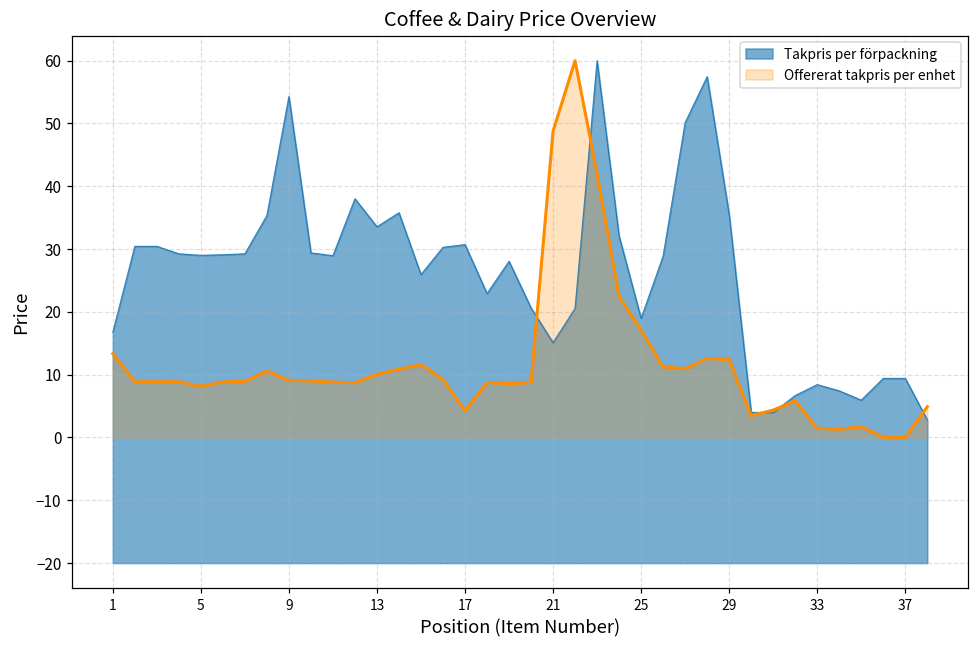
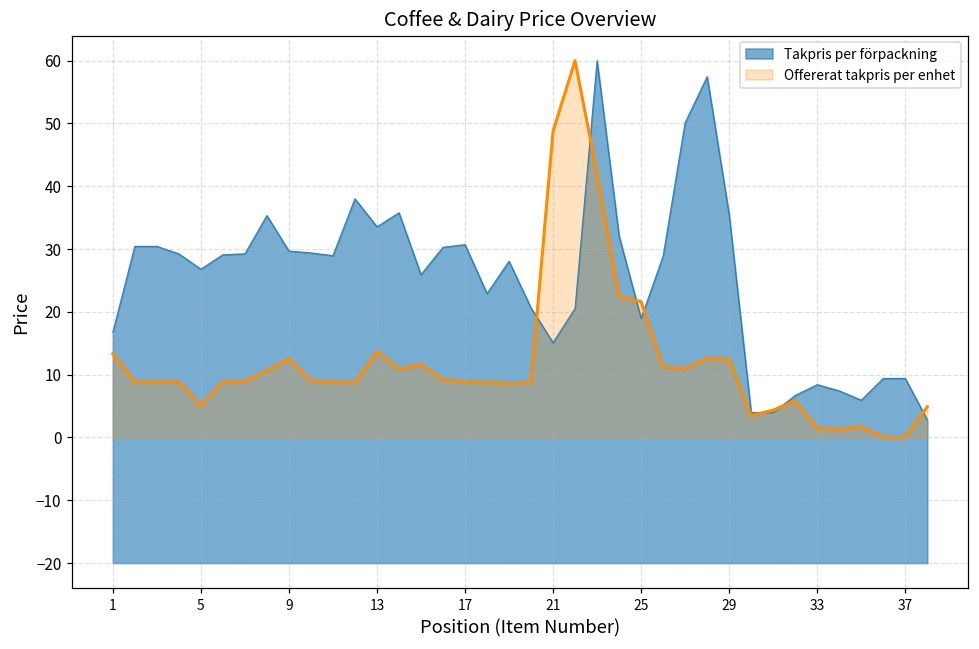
  {
    "Takpris per förpackning": {
      "1": 17,
-     "5": 29,
-     "9": 54,
+     "5": 27,
+     "9": 30,
      "13": 34,
      "17": 31,
      "21": 15,
      "25": 19,
      "29": 36,
      "33": 8,
      "37": 9
    },
    "Offererat takpris per enhet": {
      "1": 13,
-     "5": 8,
-     "9": 9,
-     "13": 10,
-     "17": 4,
+     "5": 5,
+     "9": 13,
+     "13": 14,
+     "17": 9,
      "21": 49,
-     "25": 17,
+     "25": 22,
      "29": 12,
      "33": 1,
      "37": 0
    }
  }
